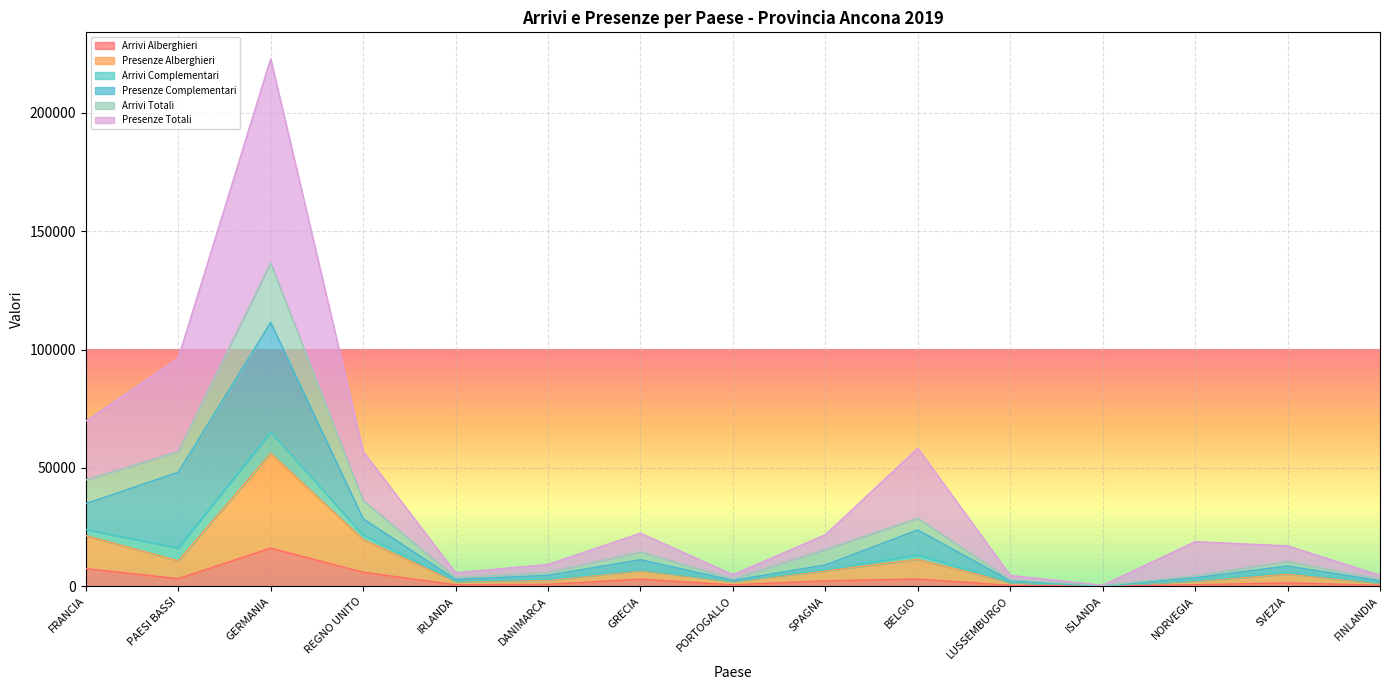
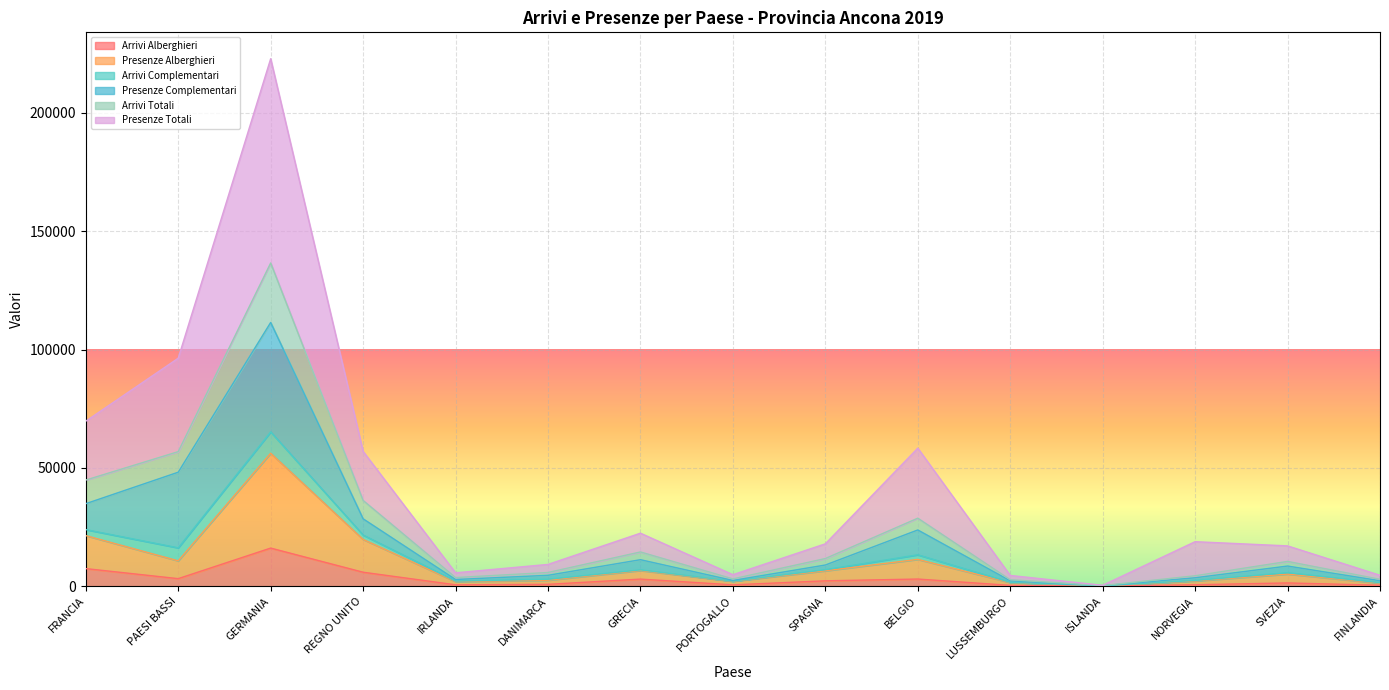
  {
    "Arrivi Totali": {
      "FRANCIA": 10000,
      "PAESI BASSI": 9000,
      "GERMANIA": 25000,
      "REGNO UNITO": 8000,
      "DANIMARCA": 1000,
      "GRECIA": 3000,
-     "SPAGNA": 7000,
+     "SPAGNA": 3000,
      "BELGIO": 5000,
      "SVEZIA": 2000
    },
    "Presenze Totali": {
      "FRANCIA": 25000,
      "PAESI BASSI": 39000,
      "GERMANIA": 86000,
      "REGNO UNITO": 21000,
      "IRLANDA": 2000,
      "DANIMARCA": 3000,
      "GRECIA": 8000,
      "PORTOGALLO": 2000,
      "SPAGNA": 6000,
      "BELGIO": 30000,
      "LUSSEMBURGO": 2000,
      "NORVEGIA": 14000,
      "SVEZIA": 7000,
      "FINLANDIA": 2000
    }
  }
